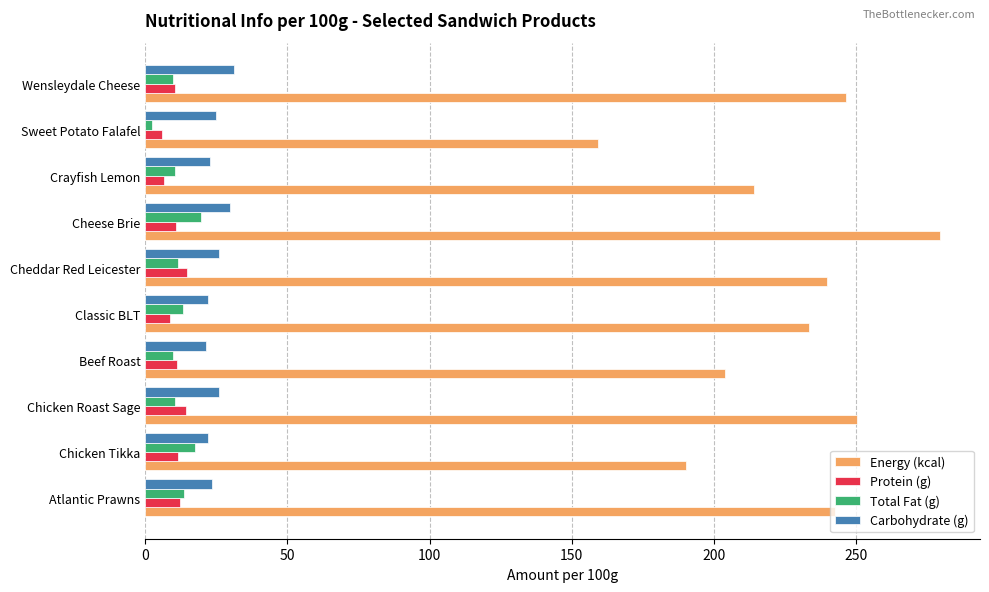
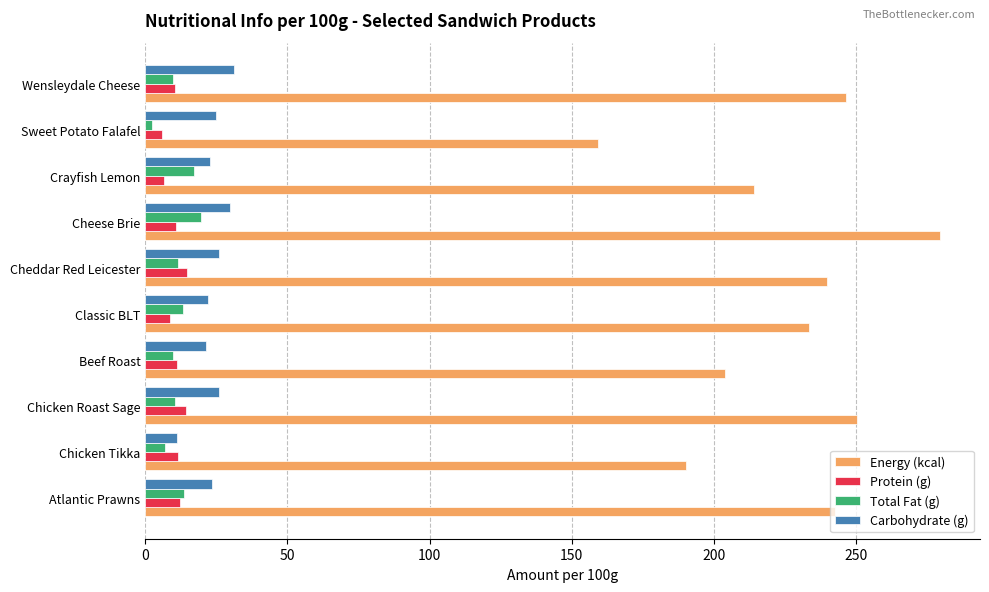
  {
    "Energy (kcal)": {
      "Wensleydale Cheese": 247,
      "Sweet Potato Falafel": 159,
      "Crayfish Lemon": 214,
      "Cheese Brie": 280,
      "Cheddar Red Leicester": 240,
      "Classic BLT": 234,
      "Beef Roast": 204,
      "Chicken Roast Sage": 251,
      "Chicken Tikka": 190
    },
    "Protein (g)": {
      "Wensleydale Cheese": 10,
      "Sweet Potato Falafel": 6,
      "Crayfish Lemon": 7,
      "Cheese Brie": 11,
      "Cheddar Red Leicester": 15,
      "Classic BLT": 9,
      "Beef Roast": 11,
      "Chicken Roast Sage": 14,
      "Chicken Tikka": 12,
      "Atlantic Prawns": 12
    },
    "Total Fat (g)": {
      "Wensleydale Cheese": 10,
      "Sweet Potato Falafel": 3,
-     "Crayfish Lemon": 10,
+     "Crayfish Lemon": 17,
      "Cheese Brie": 20,
      "Cheddar Red Leicester": 11,
      "Classic BLT": 13,
      "Beef Roast": 10,
      "Chicken Roast Sage": 11,
-     "Chicken Tikka": 18,
+     "Chicken Tikka": 7,
      "Atlantic Prawns": 14
    },
    "Carbohydrate (g)": {
      "Wensleydale Cheese": 31,
      "Sweet Potato Falafel": 25,
      "Crayfish Lemon": 23,
      "Cheese Brie": 30,
      "Cheddar Red Leicester": 26,
      "Classic BLT": 22,
      "Beef Roast": 21,
      "Chicken Roast Sage": 26,
-     "Chicken Tikka": 22,
+     "Chicken Tikka": 11,
      "Atlantic Prawns": 23
    }
  }
